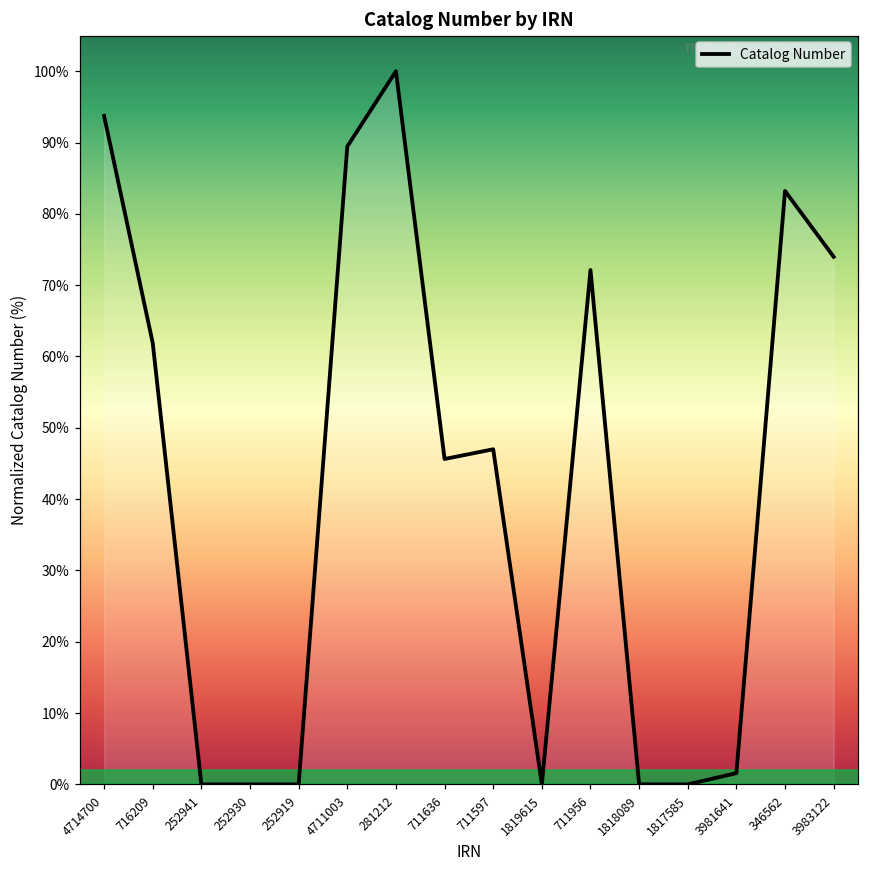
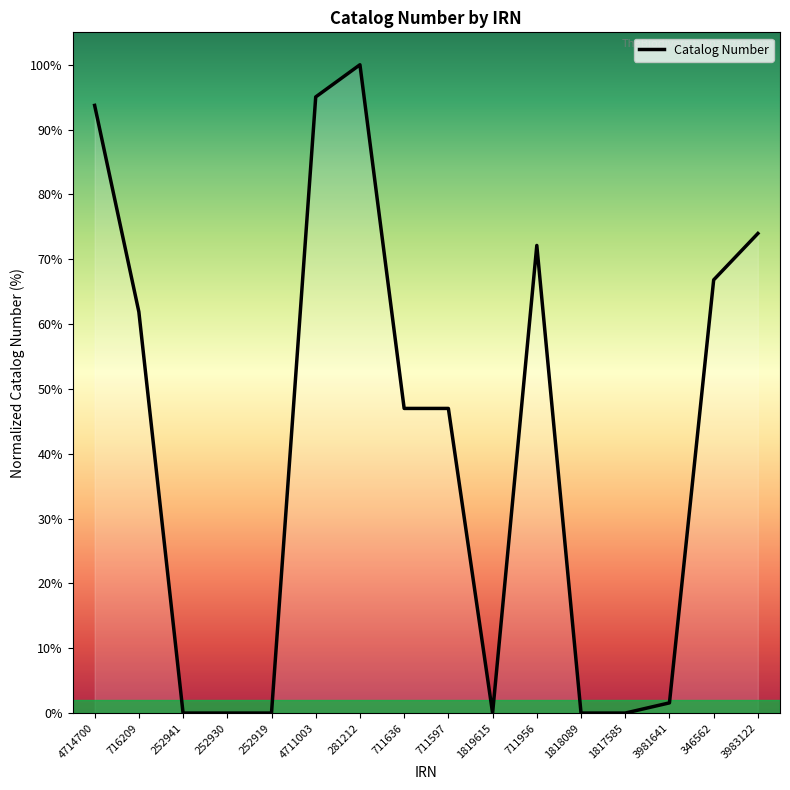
  {
    "Catalog Number": {
      "4714700": "94%",
      "716209": "62%",
      "252941": "0%",
      "252930": "0%",
      "252919": "0%",
-     "4711003": "89%",
+     "4711003": "95%",
      "281212": "100%",
-     "711636": "46%",
+     "711636": "47%",
      "711597": "47%",
      "1819615": "0%",
      "711956": "72%",
      "1818089": "0%",
      "1817585": "0%",
      "3981641": "2%",
-     "346562": "83%",
+     "346562": "67%",
      "3983122": "74%"
    }
  }
